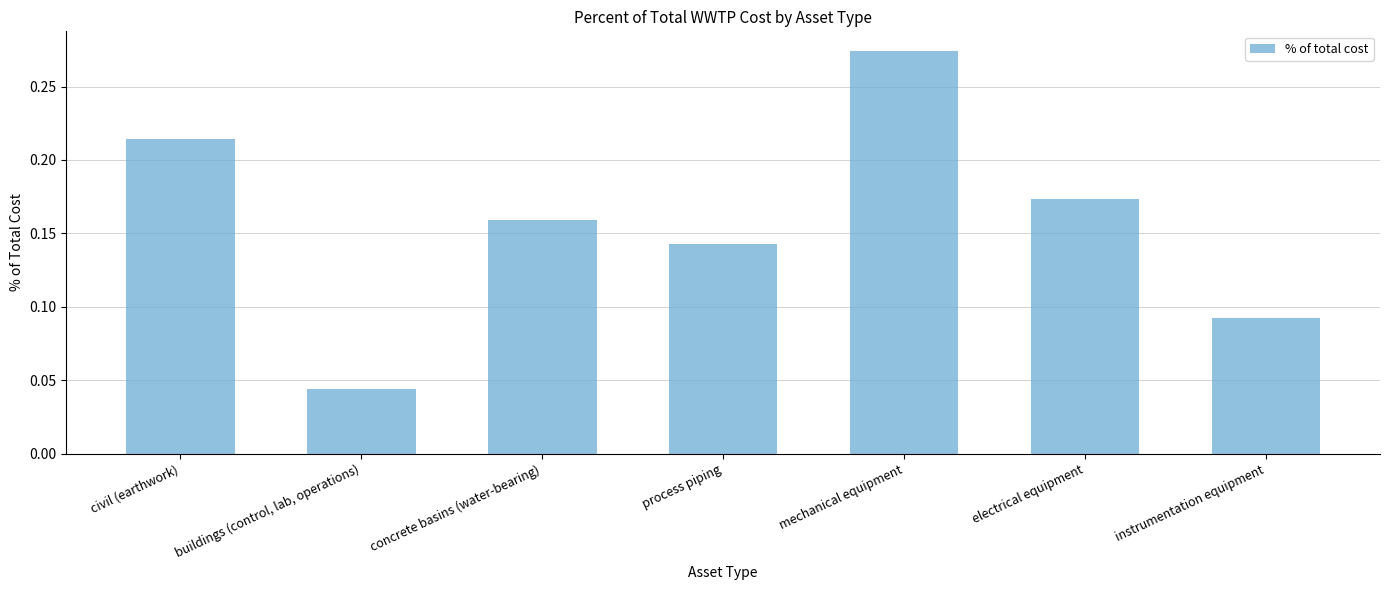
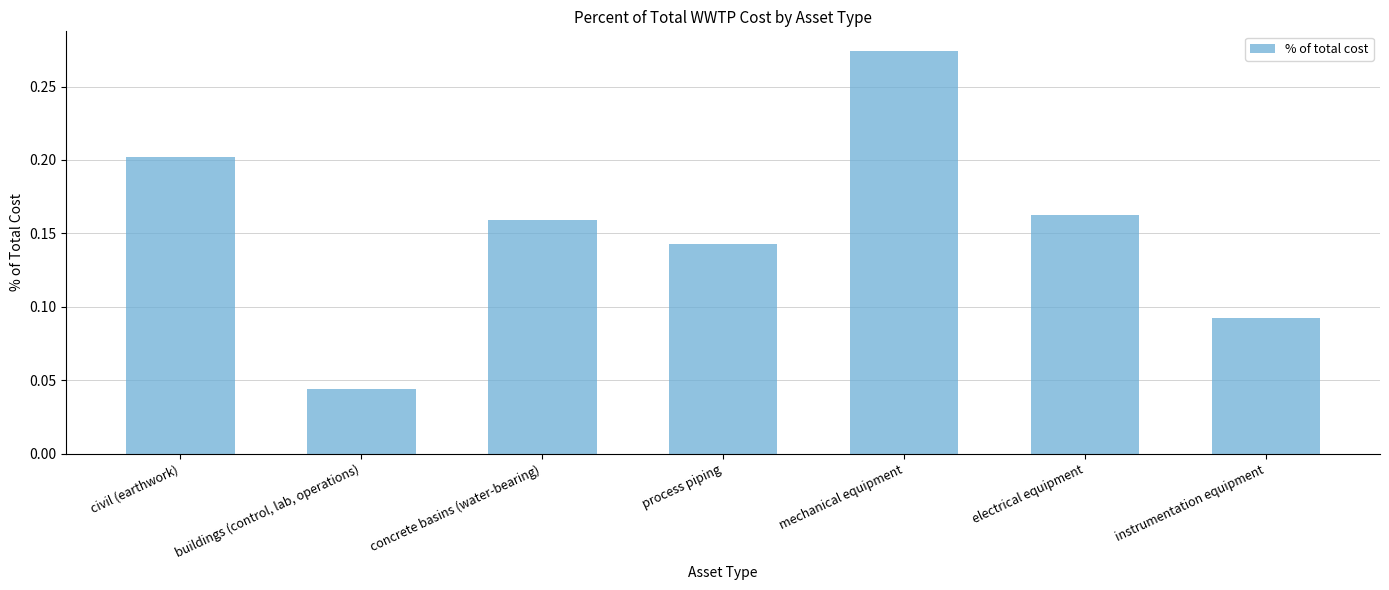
  {
-   "civil (earthwork)": 0.214,
+   "civil (earthwork)": 0.202,
    "buildings (control, lab, operations)": 0.044,
    "concrete basins (water-bearing)": 0.159,
    "process piping": 0.143,
    "mechanical equipment": 0.274,
-   "electrical equipment": 0.174,
+   "electrical equipment": 0.163,
    "instrumentation equipment": 0.092
  }
